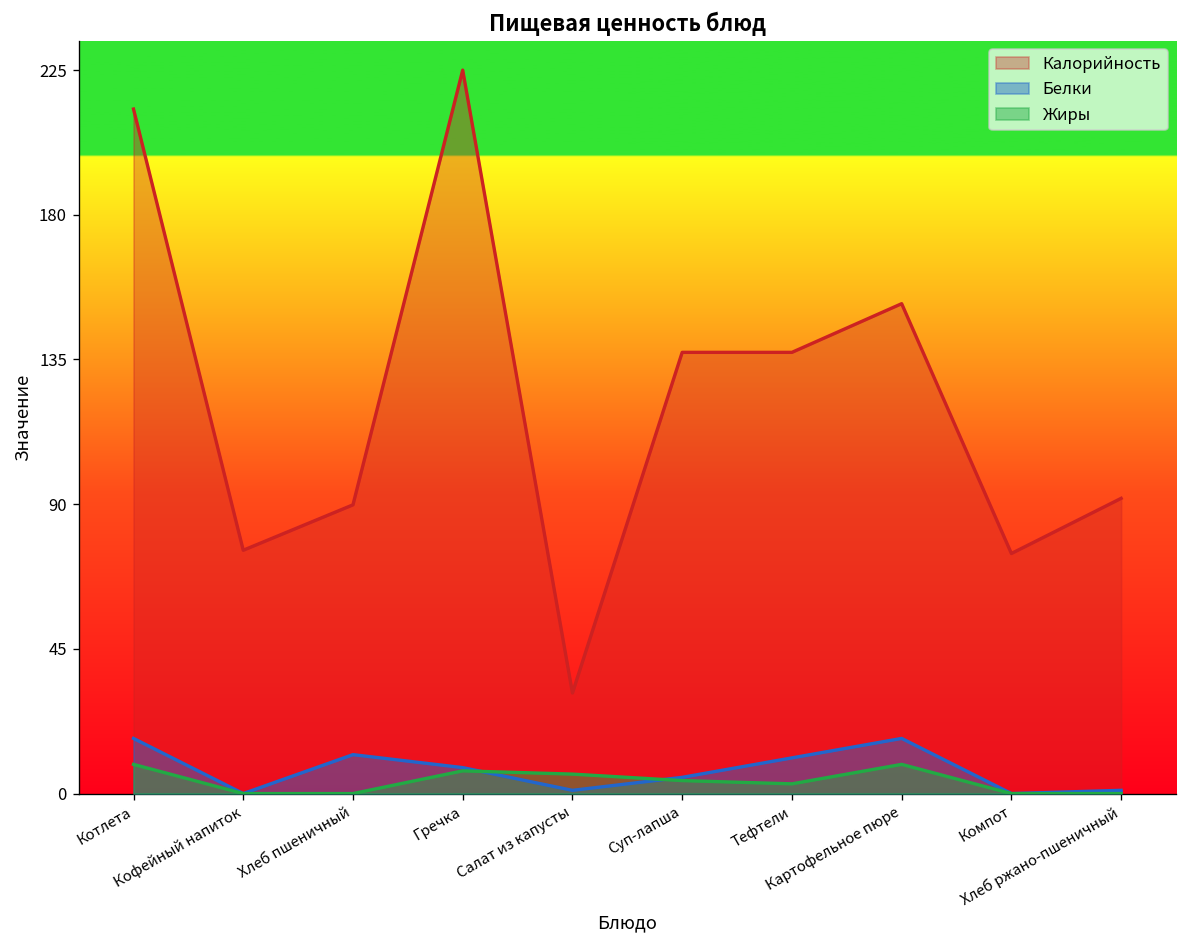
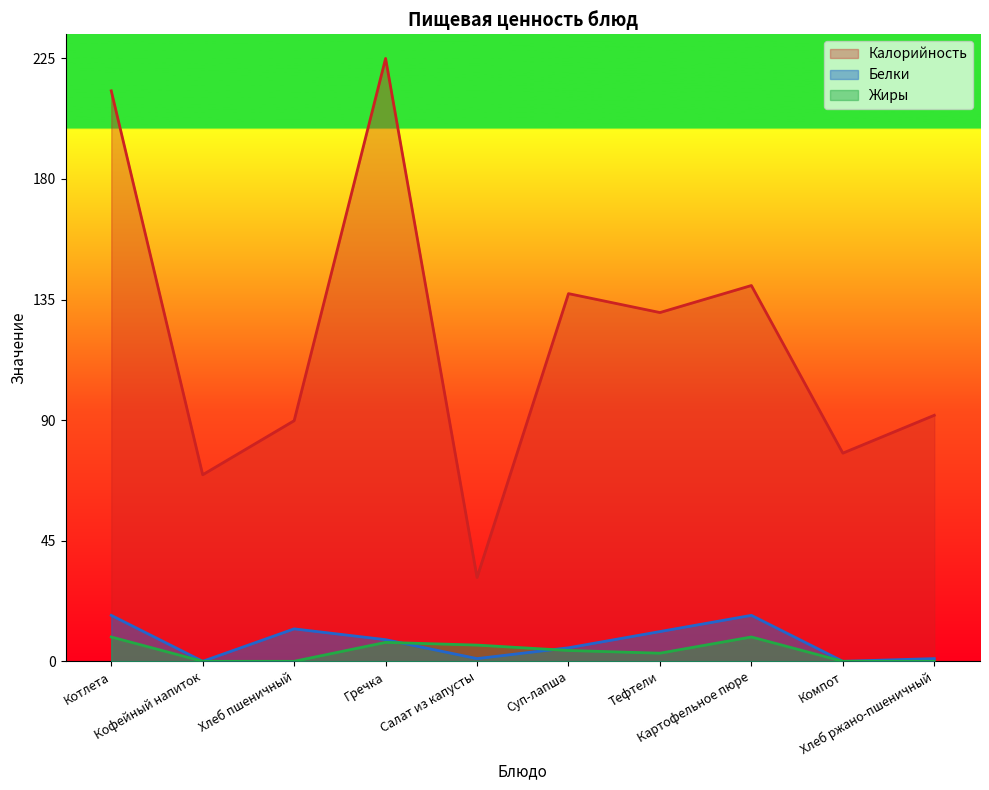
  {
    "Калорийность": {
      "Котлета": 213,
-     "Кофейный напиток": 76,
+     "Кофейный напиток": 70,
      "Хлеб пшеничный": 90,
      "Гречка": 225,
      "Салат из капусты": 31,
      "Суп-лапша": 137,
-     "Тефтели": 137,
-     "Картофельное пюре": 152,
-     "Компот": 75,
+     "Тефтели": 130,
+     "Картофельное пюре": 140,
+     "Компот": 78,
      "Хлеб ржано-пшеничный": 92
    },
    "Белки": {
      "Котлета": 17,
      "Хлеб пшеничный": 12,
      "Гречка": 8,
      "Салат из капусты": 1,
      "Суп-лапша": 5,
      "Тефтели": 11,
      "Картофельное пюре": 17,
      "Хлеб ржано-пшеничный": 1
    },
    "Жиры": {
      "Котлета": 9,
      "Хлеб пшеничный": 0,
      "Гречка": 7,
      "Салат из капусты": 6,
      "Суп-лапша": 4,
      "Тефтели": 3,
      "Картофельное пюре": 9,
      "Хлеб ржано-пшеничный": 0
    }
  }
